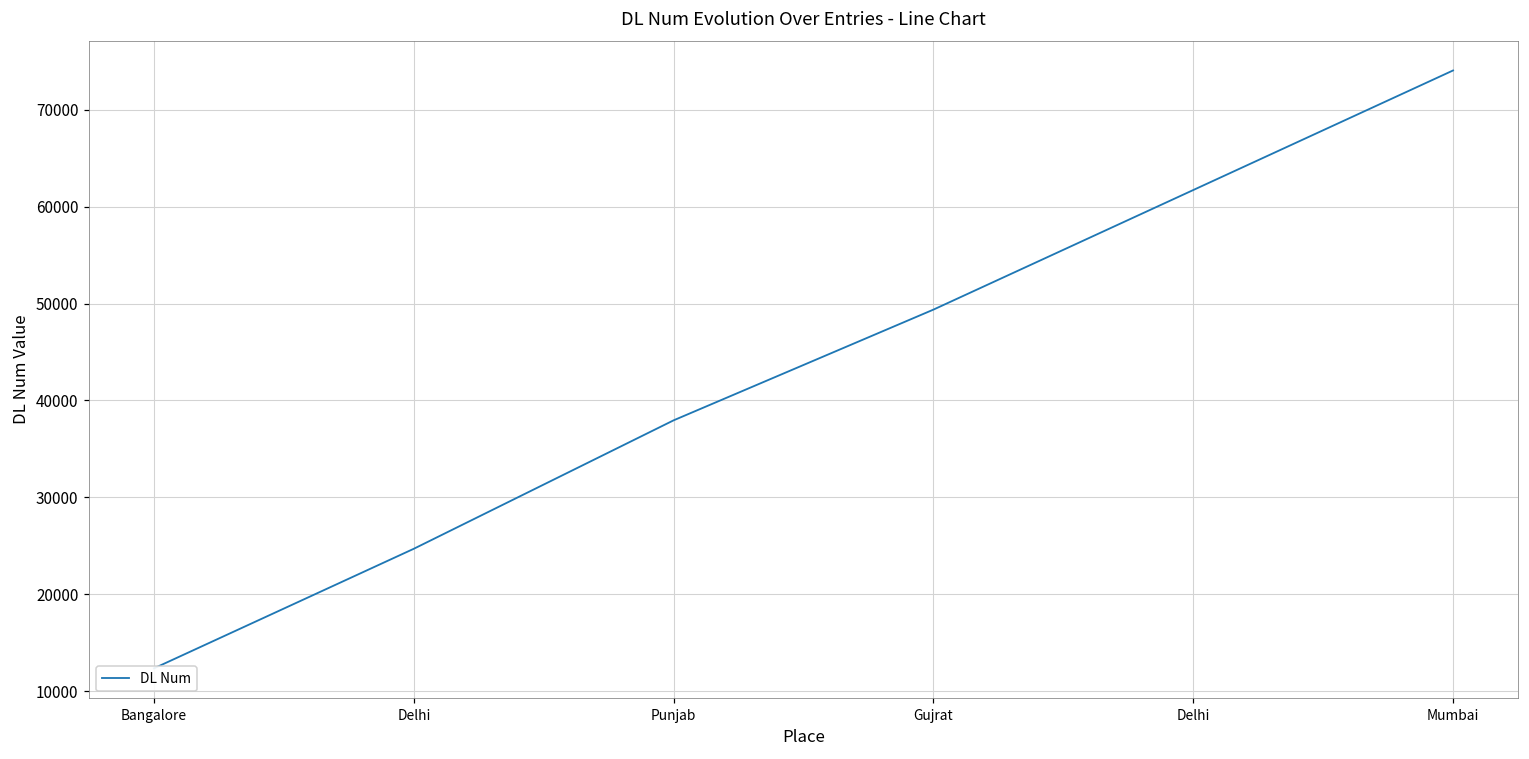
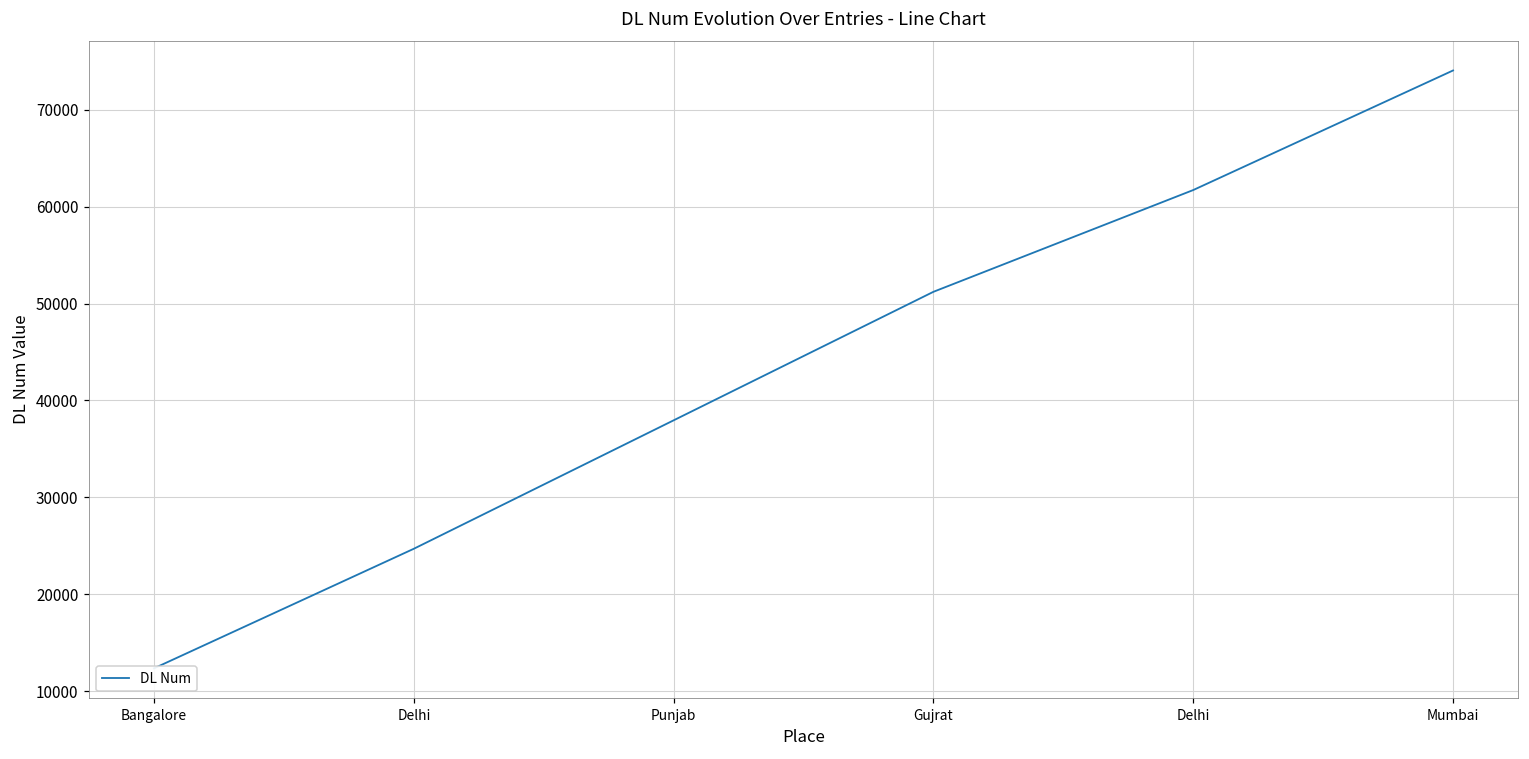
  {
    "Punjab": 38000,
-   "Gujrat": 49000,
+   "Gujrat": 51000,
    "Mumbai": 74000
  }
